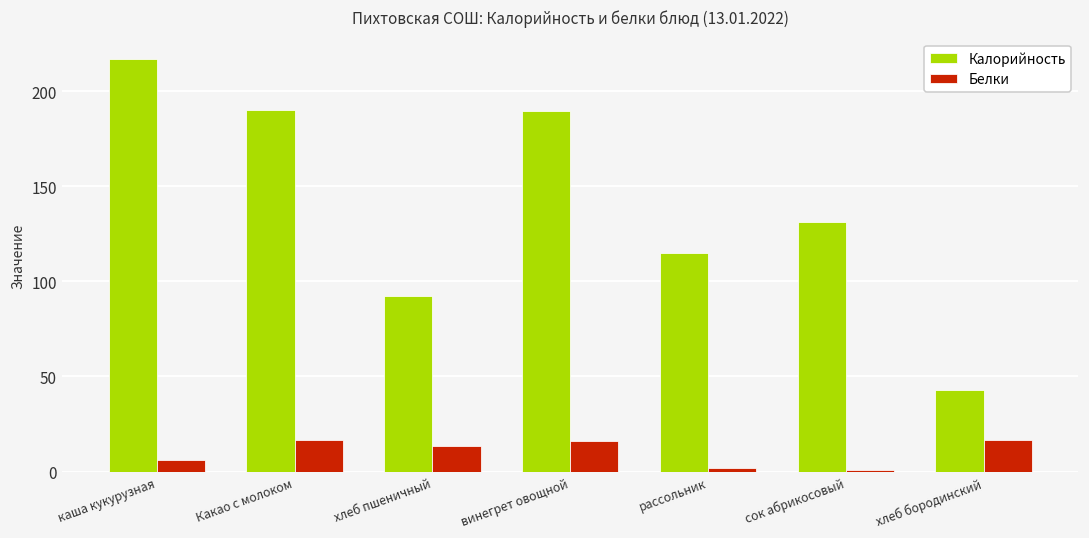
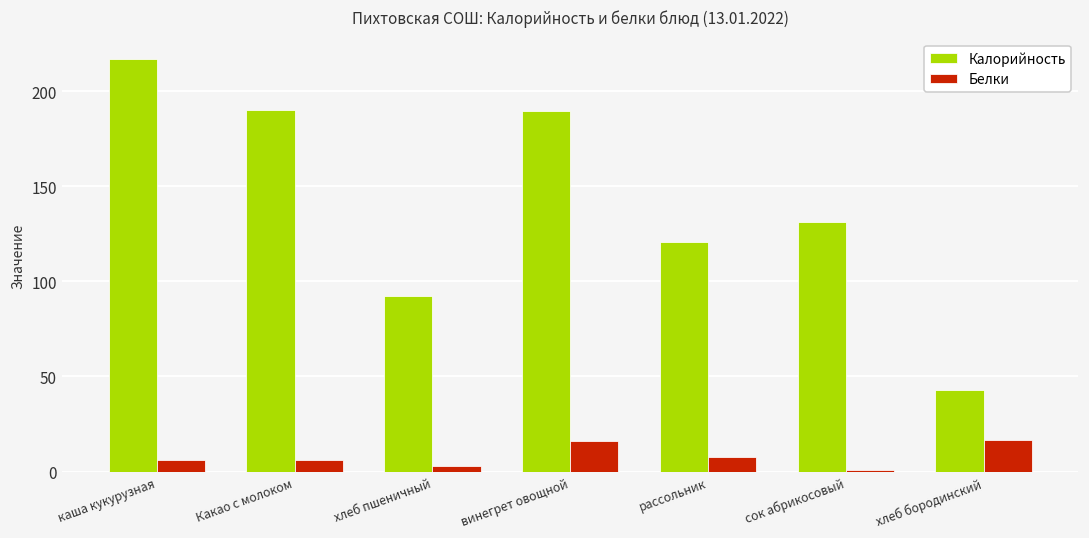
  {
    "Калорийность": {
      "каша кукурузная": 217,
      "Какао с молоком": 190,
      "хлеб пшеничный": 92,
      "винегрет овощной": 190,
-     "рассольник": 115,
+     "рассольник": 121,
      "сок абрикосовый": 131,
      "хлеб бородинский": 43
    },
    "Белки": {
      "каша кукурузная": 6,
-     "Какао с молоком": 17,
-     "хлеб пшеничный": 14,
+     "Какао с молоком": 6,
+     "хлеб пшеничный": 3,
      "винегрет овощной": 16,
-     "рассольник": 2,
+     "рассольник": 8,
      "хлеб бородинский": 16
    }
  }
